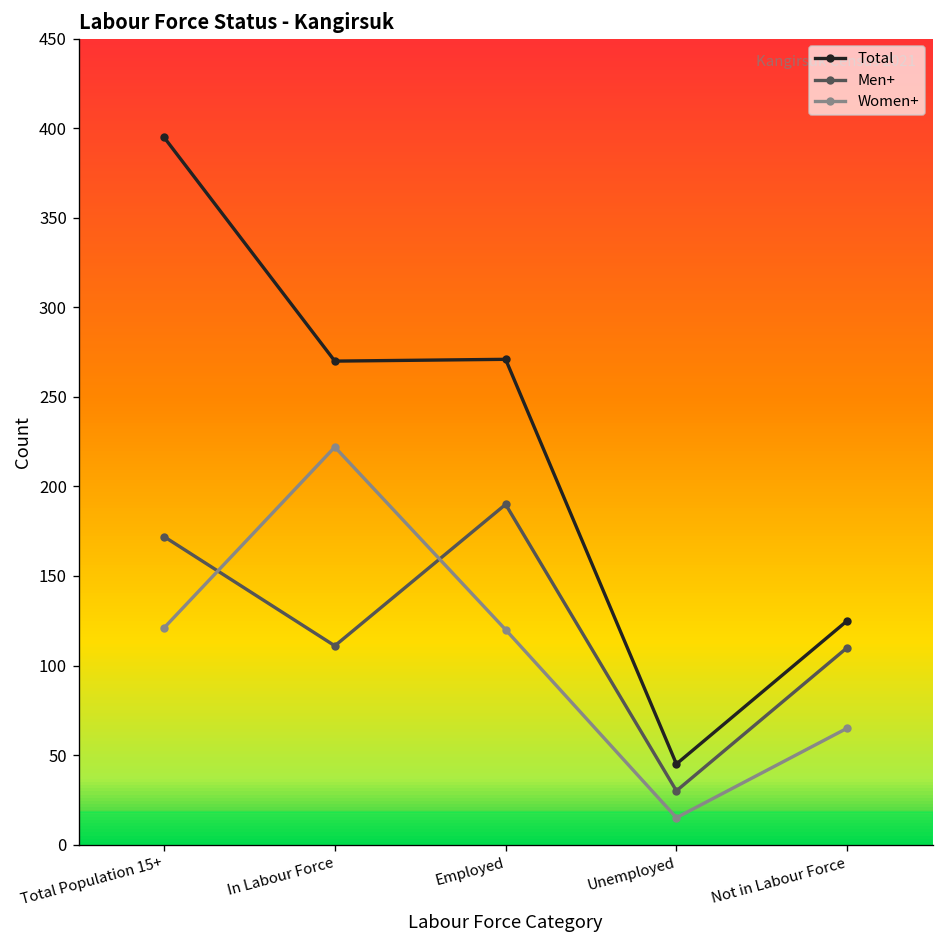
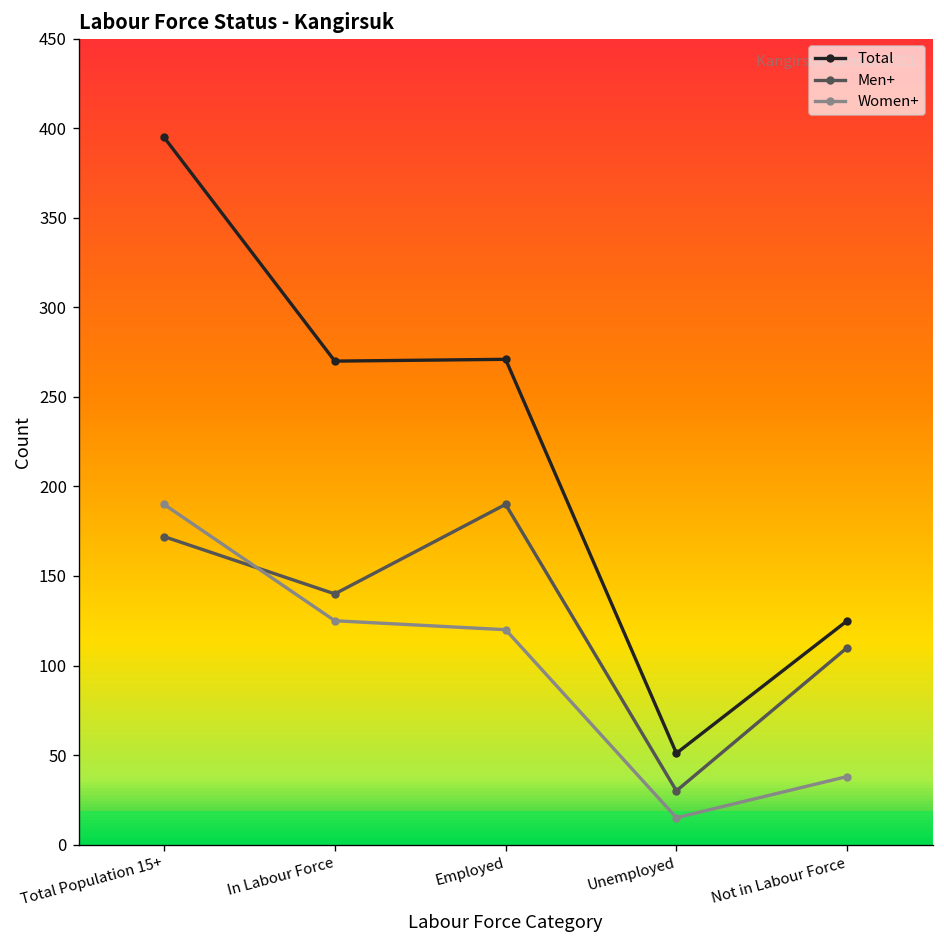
  {
    "Total": {
      "Total Population 15+": 395,
      "In Labour Force": 270,
      "Employed": 271,
-     "Unemployed": 45,
+     "Unemployed": 51,
      "Not in Labour Force": 125
    },
    "Men+": {
      "Total Population 15+": 172,
-     "In Labour Force": 111,
+     "In Labour Force": 140,
      "Employed": 190,
      "Unemployed": 30,
      "Not in Labour Force": 110
    },
    "Women+": {
-     "Total Population 15+": 121,
-     "In Labour Force": 222,
+     "Total Population 15+": 190,
+     "In Labour Force": 125,
      "Employed": 120,
      "Unemployed": 15,
-     "Not in Labour Force": 65
+     "Not in Labour Force": 38
    }
  }
